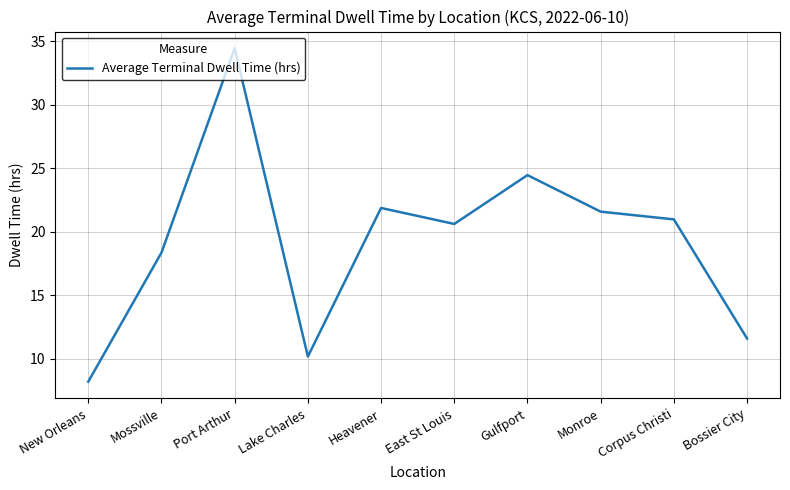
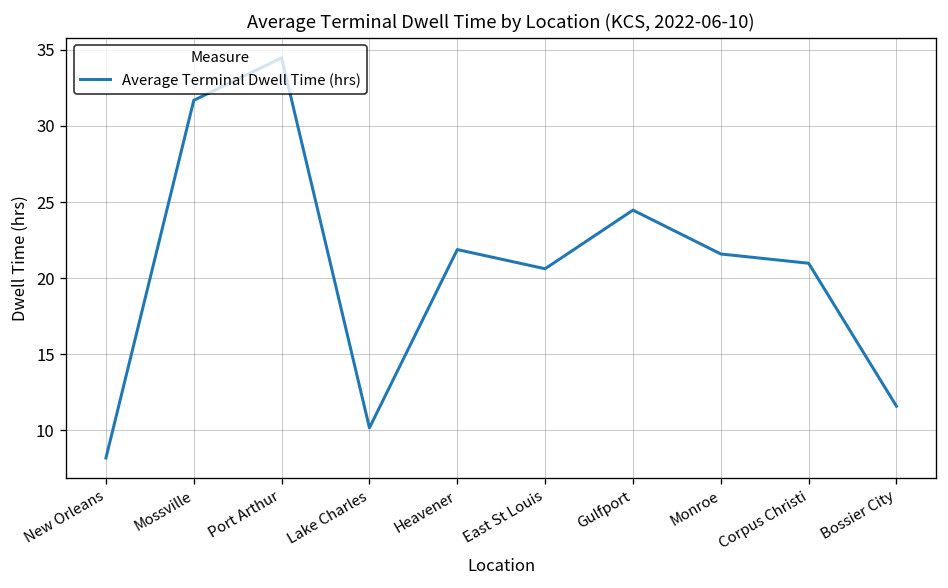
  {
    "New Orleans": 8.2,
-   "Mossville": 18.4,
+   "Mossville": 31.7,
    "Lake Charles": 10.2,
    "Heavener": 21.9,
    "East St Louis": 20.6,
    "Gulfport": 24.5,
    "Monroe": 21.6,
    "Corpus Christi": 21.0,
    "Bossier City": 11.6
  }
